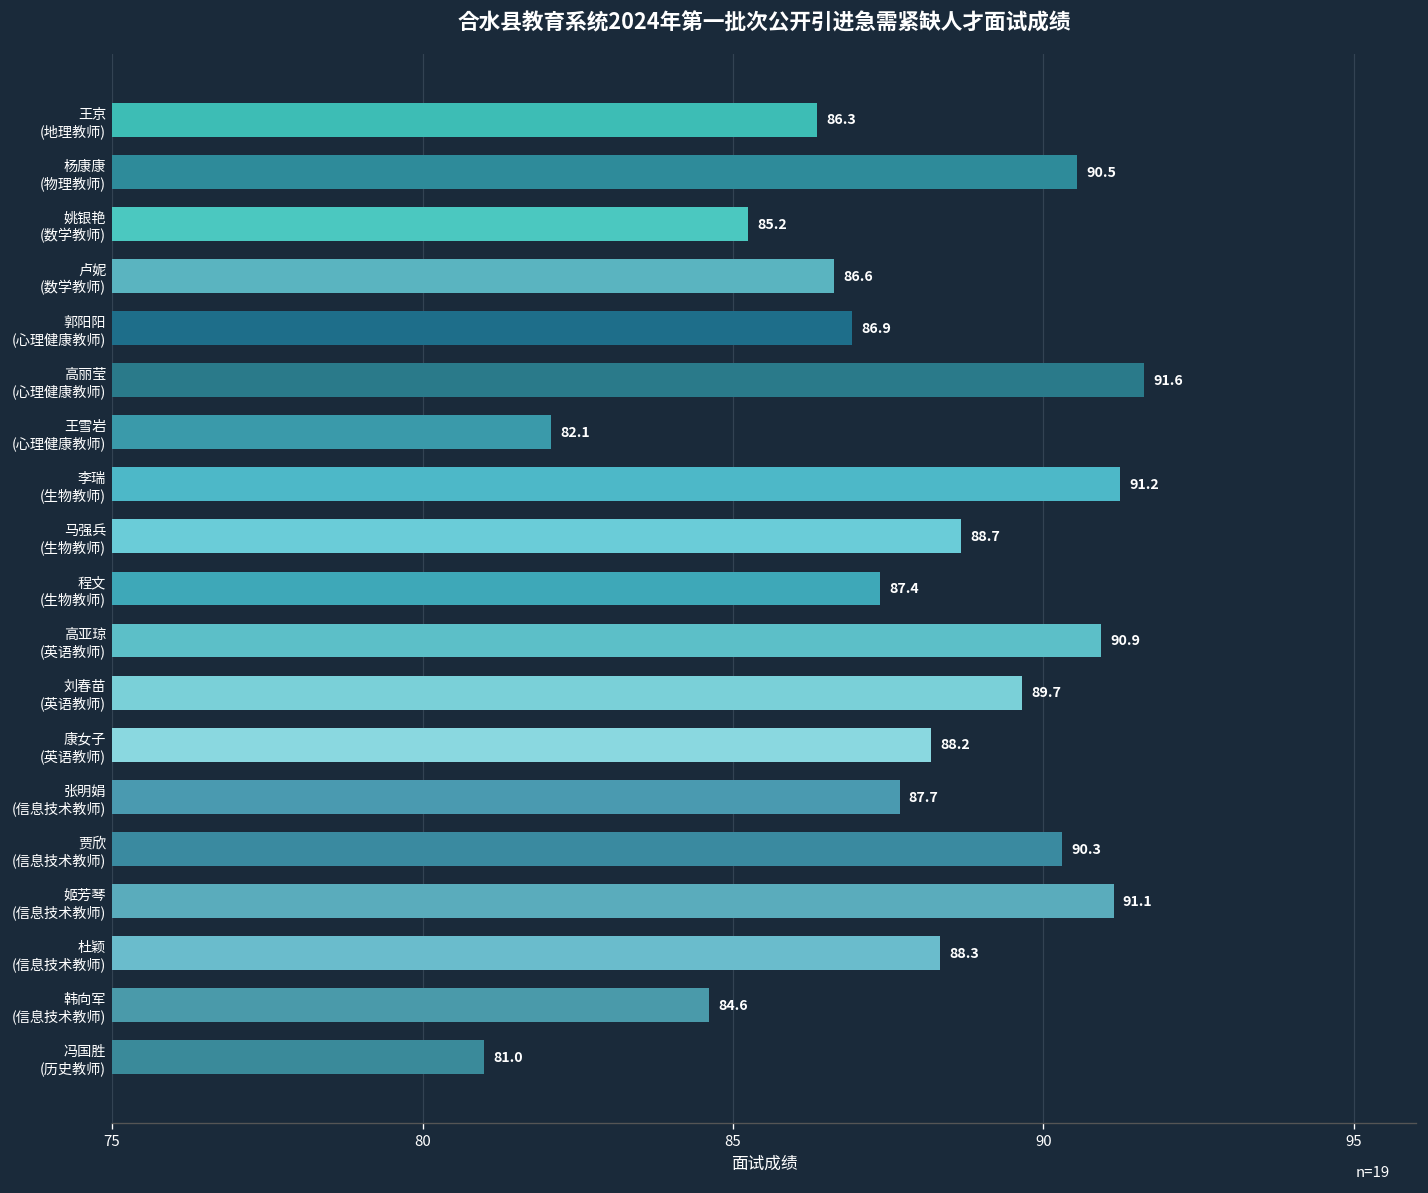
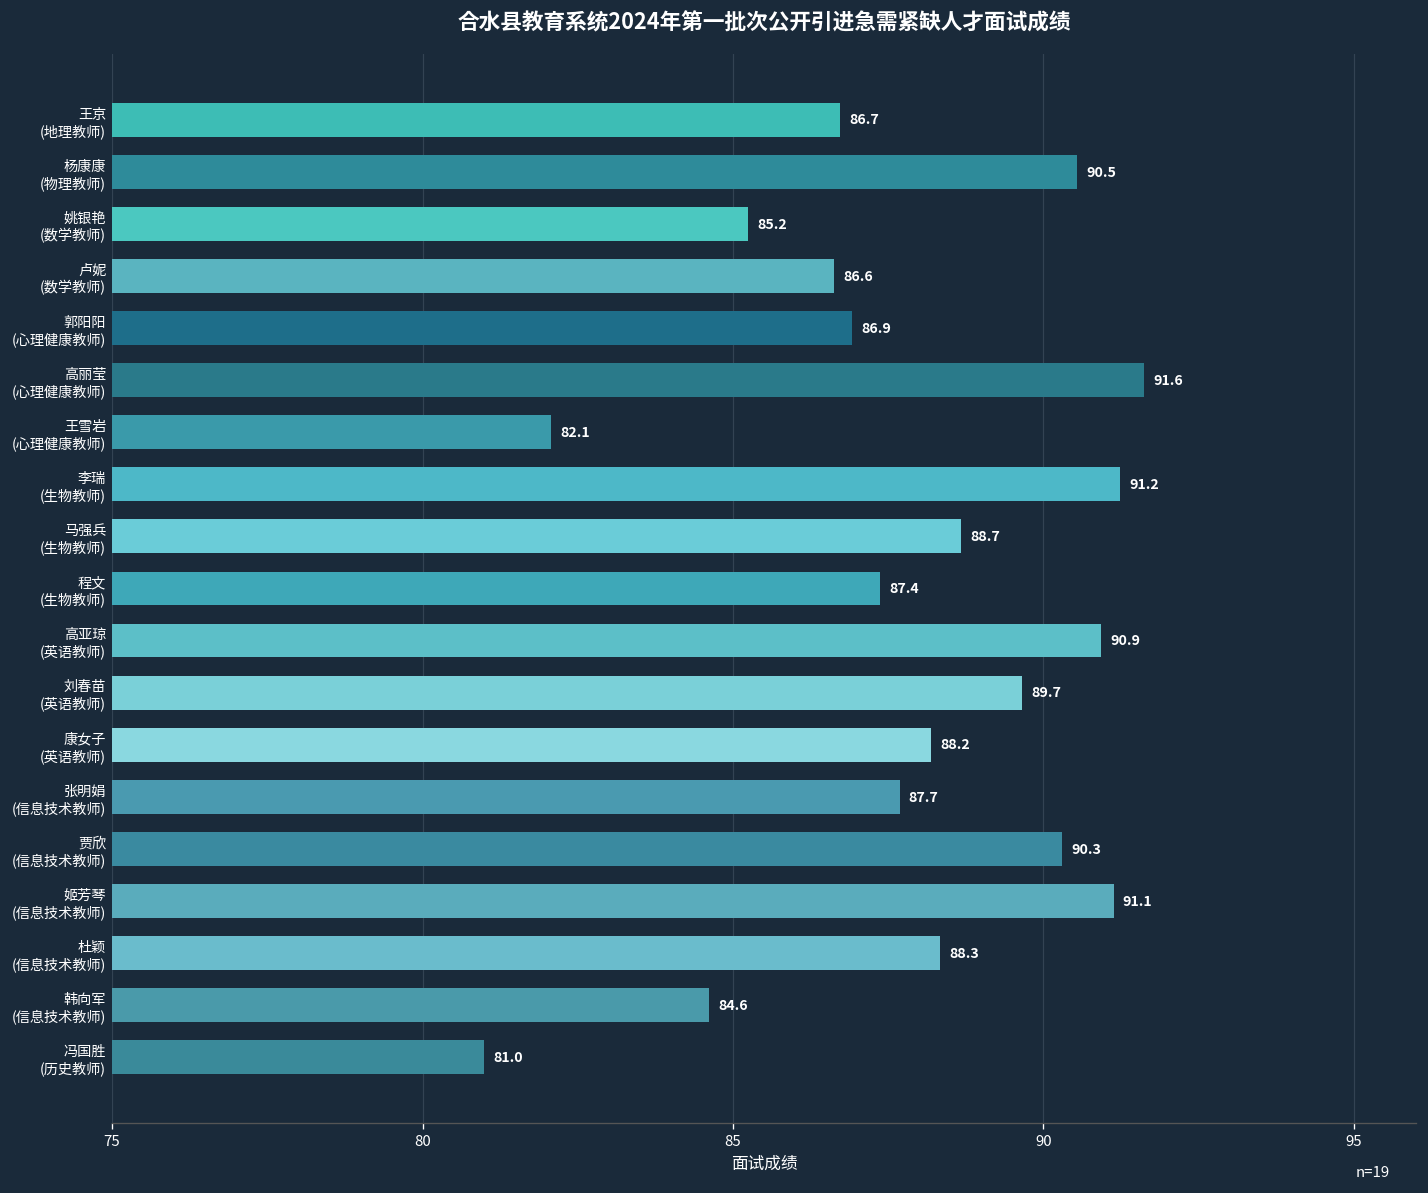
  {
-   "王京 (地理教师)": 86.3,
+   "王京 (地理教师)": 86.7,
    "杨康康 (物理教师)": 90.5,
    "姚银艳 (数学教师)": 85.2,
    "卢妮 (数学教师)": 86.6,
    "郭阳阳 (心理健康教师)": 86.9,
    "高丽莹 (心理健康教师)": 91.6,
    "王雪岩 (心理健康教师)": 82.1,
    "李瑞 (生物教师)": 91.2,
    "马强兵 (生物教师)": 88.7,
    "程文 (生物教师)": 87.4,
    "高亚琼 (英语教师)": 90.9,
    "刘春苗 (英语教师)": 89.7,
    "康女子 (英语教师)": 88.2,
    "张明娟 (信息技术教师)": 87.7,
    "贾欣 (信息技术教师)": 90.3,
    "姬芳琴 (信息技术教师)": 91.1,
    "杜颖 (信息技术教师)": 88.3,
    "韩向军 (信息技术教师)": 84.6,
    "冯国胜 (历史教师)": 81.0
  }
